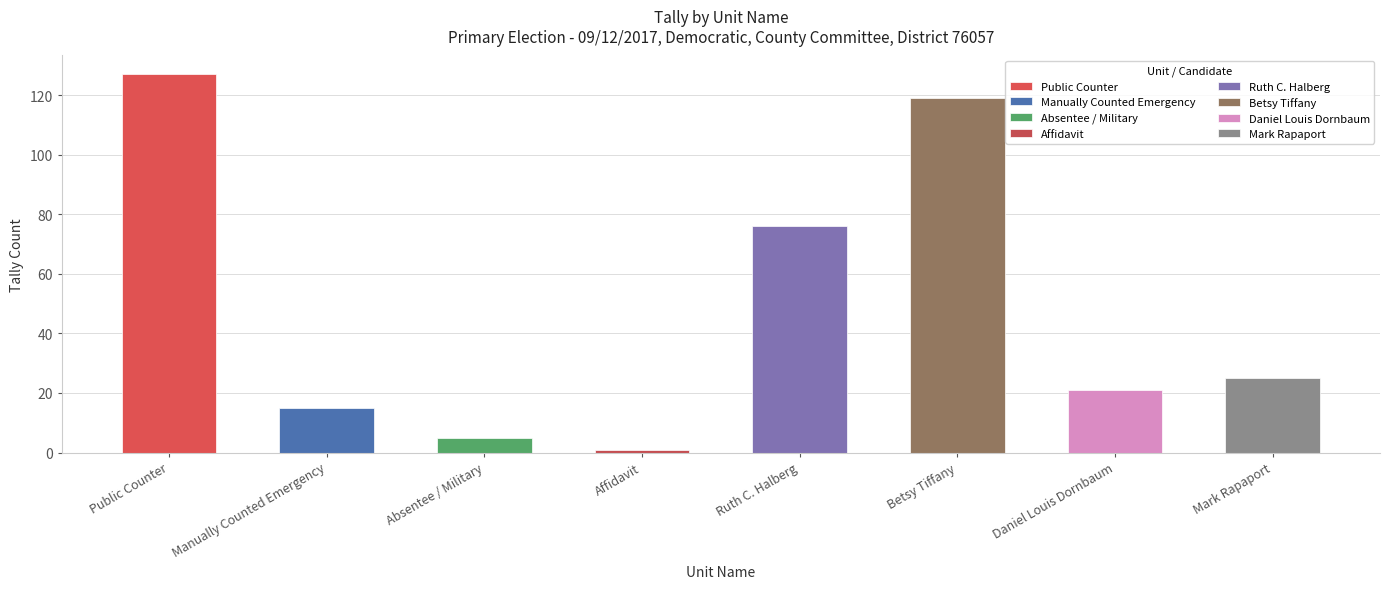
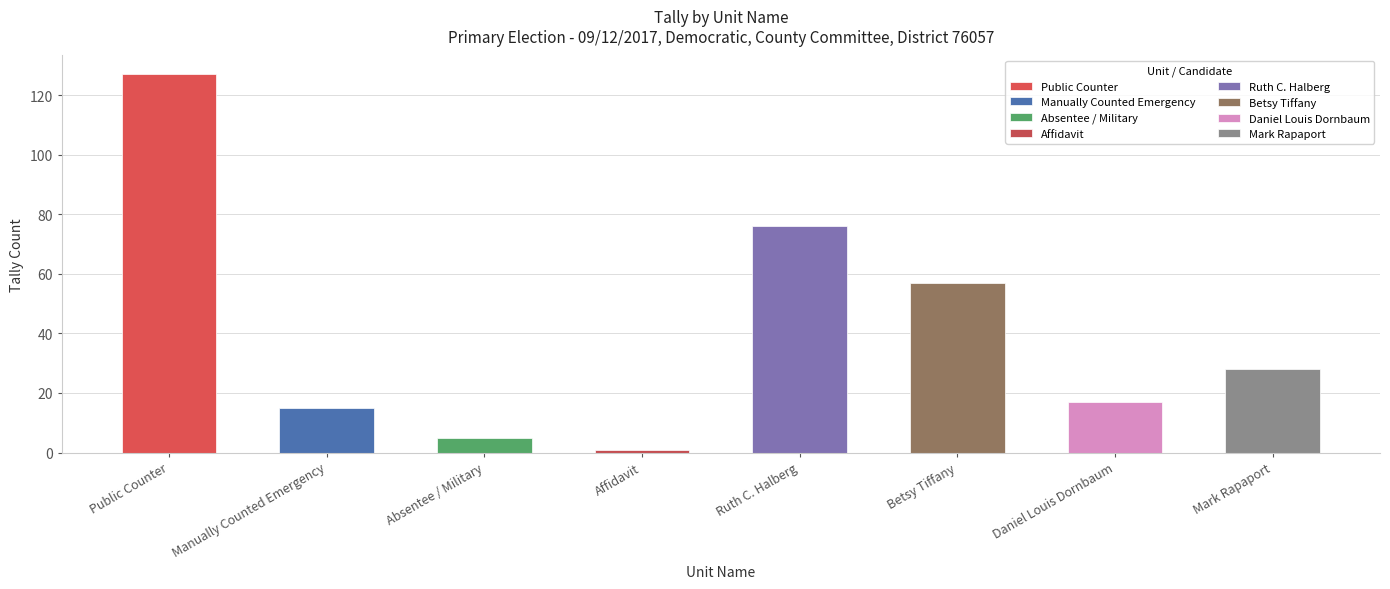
  {
    "Public Counter": 127,
    "Manually Counted Emergency": 15,
    "Absentee / Military": 5,
    "Affidavit": 1,
    "Ruth C. Halberg": 76,
-   "Betsy Tiffany": 119,
-   "Daniel Louis Dornbaum": 21,
-   "Mark Rapaport": 25
+   "Betsy Tiffany": 57,
+   "Daniel Louis Dornbaum": 17,
+   "Mark Rapaport": 28
  }
